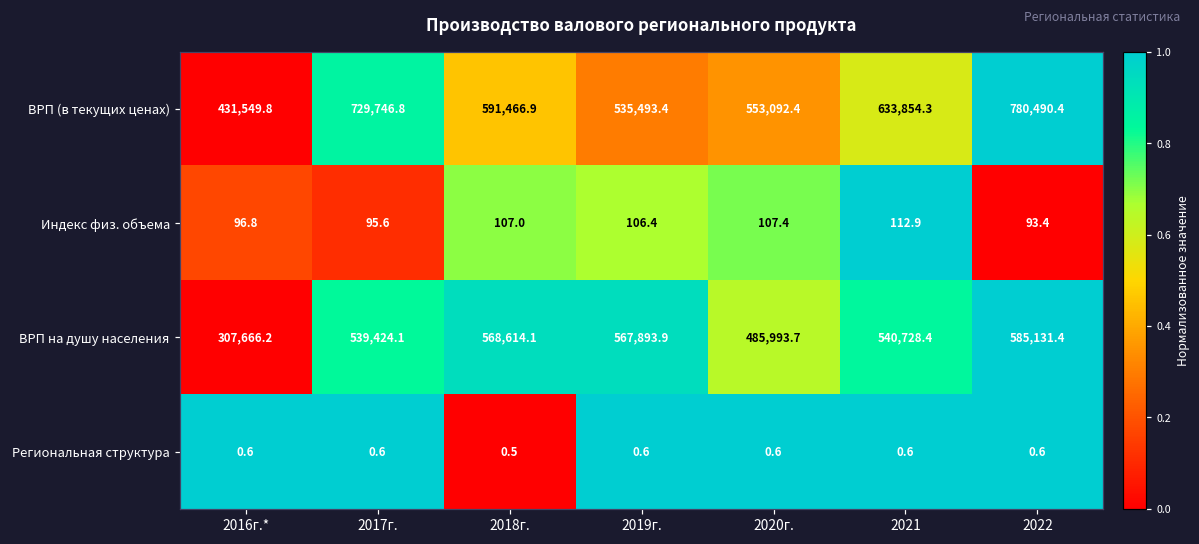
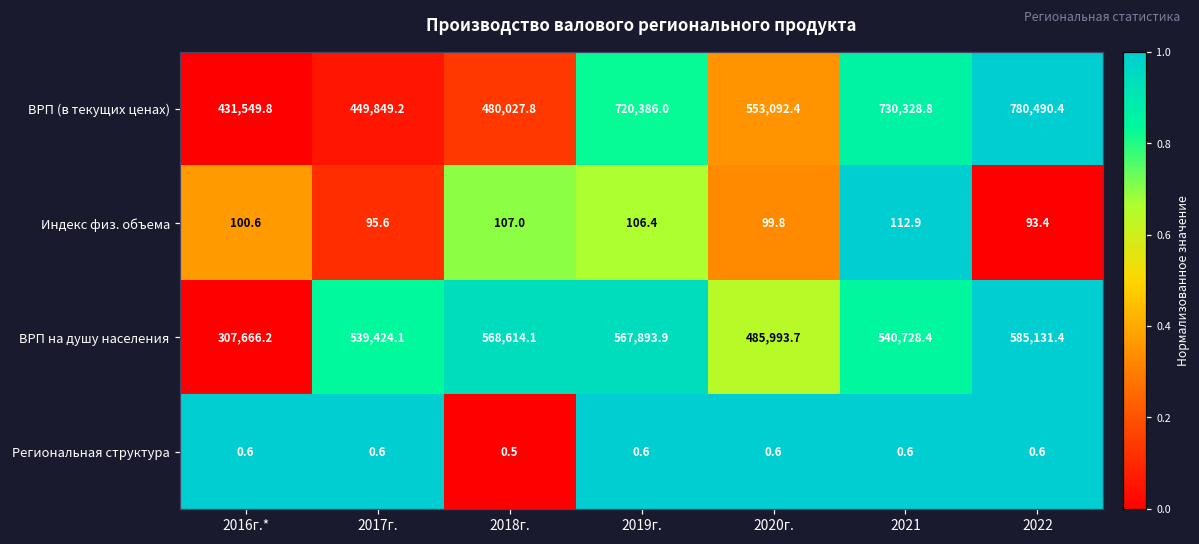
  {
    "ВРП (в текущих ценах)": {
      "2016г.*": "431,549.8",
-     "2017г.": "729,746.8",
-     "2018г.": "591,466.9",
-     "2019г.": "535,493.4",
+     "2017г.": "449,849.2",
+     "2018г.": "480,027.8",
+     "2019г.": "720,386.0",
      "2020г.": "553,092.4",
-     "2021": "633,854.3",
+     "2021": "730,328.8",
      "2022": "780,490.4"
    },
    "Индекс физ. объема": {
-     "2016г.*": "96.8",
+     "2016г.*": "100.6",
      "2017г.": "95.6",
      "2018г.": "107.0",
      "2019г.": "106.4",
-     "2020г.": "107.4",
+     "2020г.": "99.8",
      "2021": "112.9",
      "2022": "93.4"
    },
    "ВРП на душу населения": {
      "2016г.*": "307,666.2",
      "2017г.": "539,424.1",
      "2018г.": "568,614.1",
      "2019г.": "567,893.9",
      "2020г.": "485,993.7",
      "2021": "540,728.4",
      "2022": "585,131.4"
    },
    "Региональная структура": {
      "2016г.*": "0.6",
      "2017г.": "0.6",
      "2018г.": "0.5",
      "2019г.": "0.6",
      "2020г.": "0.6",
      "2021": "0.6",
      "2022": "0.6"
    }
  }
